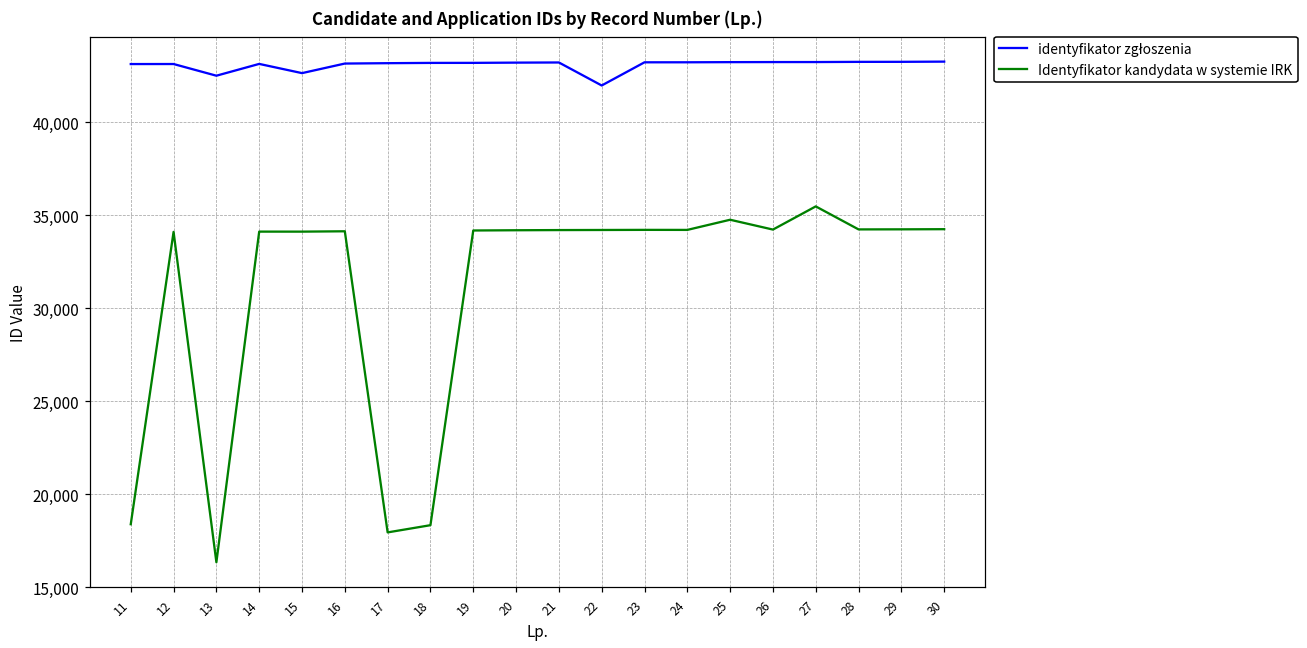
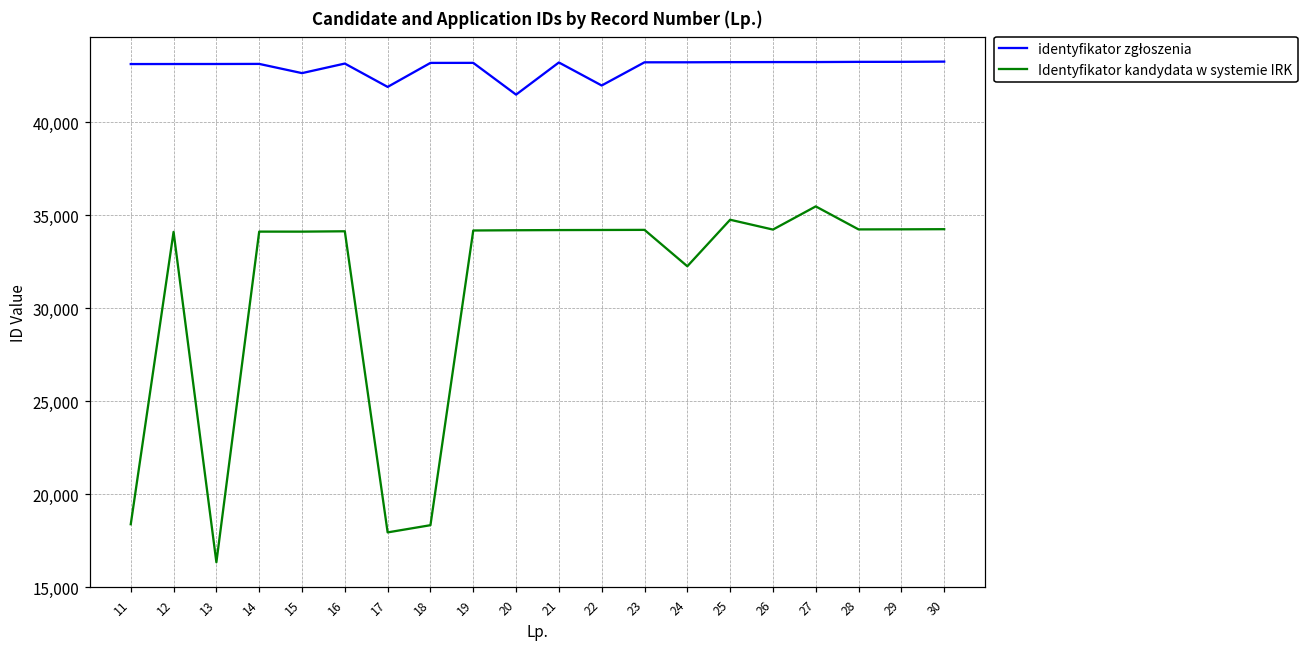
  {
    "identyfikator zgłoszenia": {
      "11": "43,100",
      "12": "43,100",
-     "13": "42,500",
+     "13": "43,100",
      "14": "43,200",
      "15": "42,700",
      "16": "43,200",
-     "17": "43,200",
+     "17": "41,900",
      "18": "43,200",
      "19": "43,200",
-     "20": "43,200",
+     "20": "41,500",
      "21": "43,200",
      "22": "42,000",
      "23": "43,200",
      "24": "43,200",
      "25": "43,200",
      "26": "43,200",
      "27": "43,300",
      "28": "43,300",
      "29": "43,300",
      "30": "43,300"
    },
    "Identyfikator kandydata w systemie IRK": {
      "11": "18,400",
      "12": "34,100",
      "13": "16,300",
      "14": "34,100",
      "15": "34,100",
      "16": "34,100",
      "17": "17,900",
      "18": "18,300",
      "19": "34,200",
      "20": "34,200",
      "21": "34,200",
      "22": "34,200",
      "23": "34,200",
-     "24": "34,200",
+     "24": "32,300",
      "25": "34,800",
      "26": "34,200",
      "27": "35,500",
      "28": "34,200",
      "29": "34,200",
      "30": "34,300"
    }
  }
